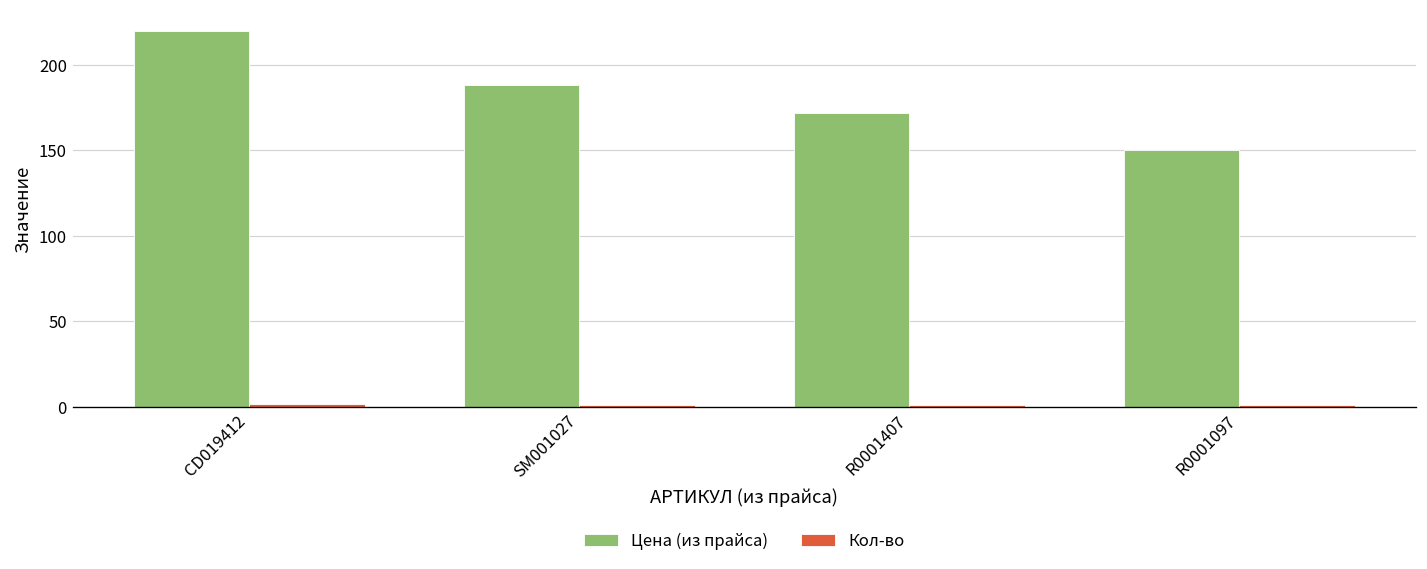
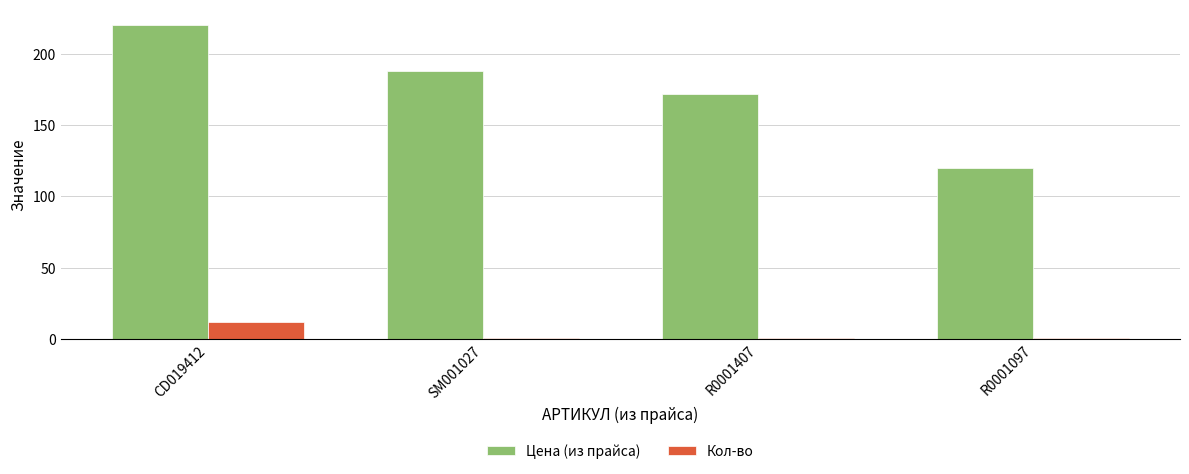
  {
    "Цена (из прайса)": {
      "CD019412": 220,
      "SM001027": 188,
      "R0001407": 172,
-     "R0001097": 150
+     "R0001097": 120
    },
    "Кол-во": {
-     "CD019412": 2
+     "CD019412": 12
    }
  }
